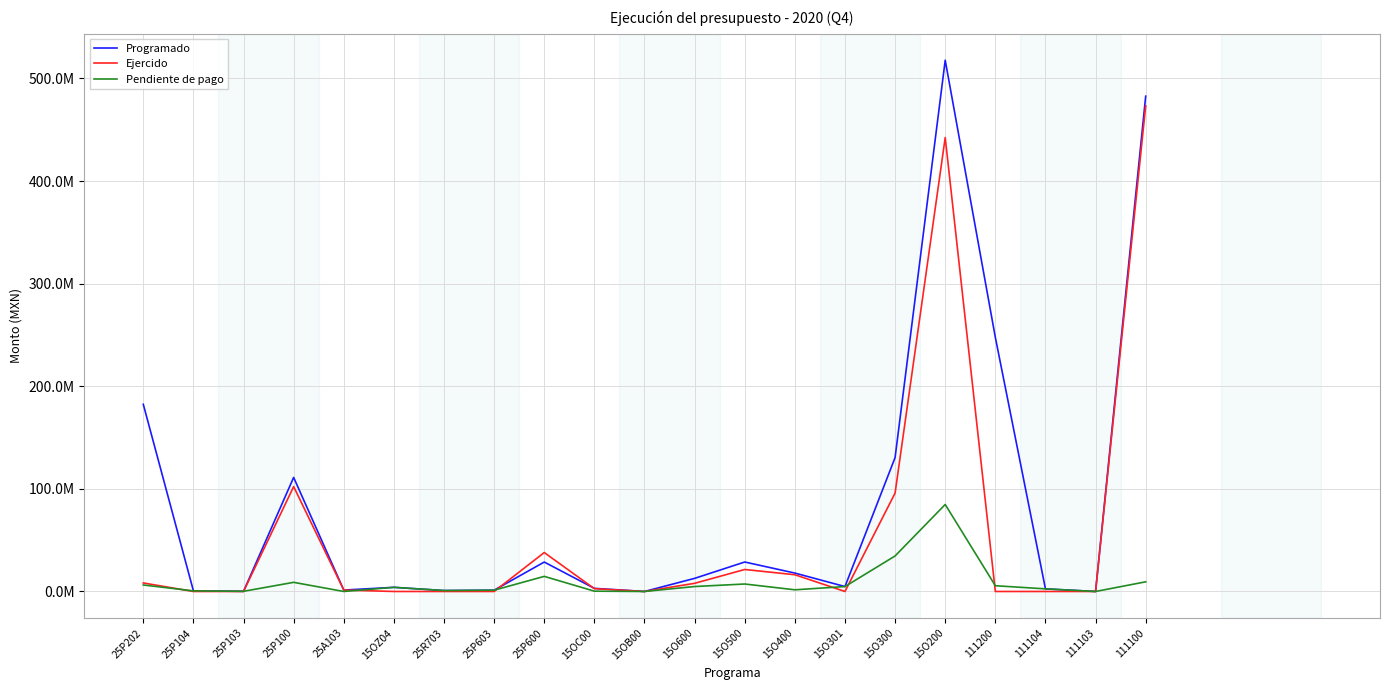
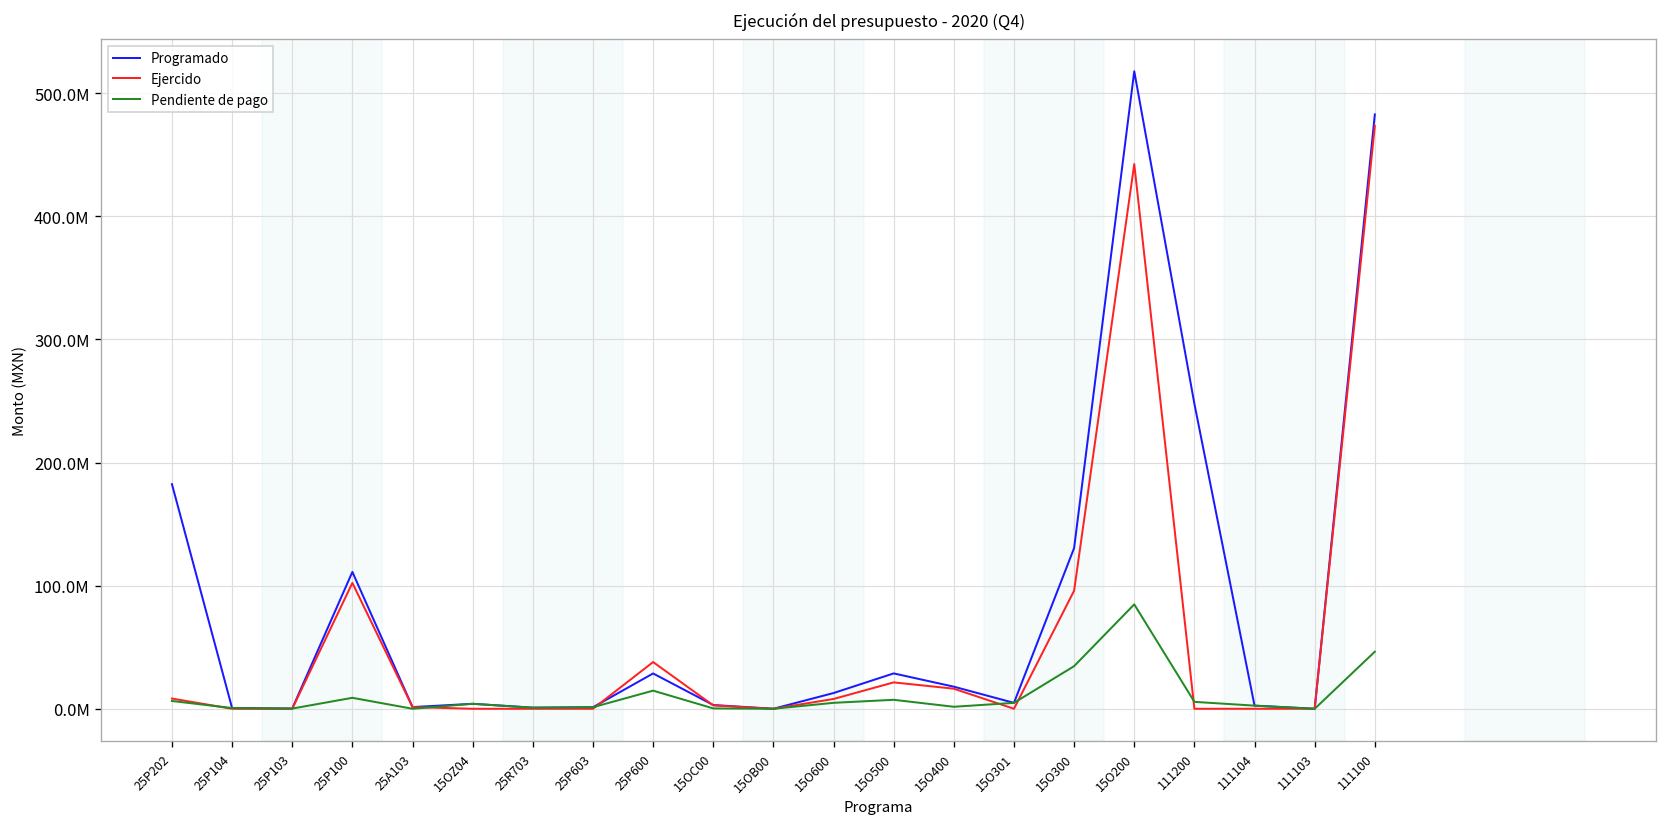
  {
    "Programado": {
      "25P202": 182000000,
      "25P100": 111000000,
      "25P600": 29000000,
      "15O600": 13000000,
      "15O500": 29000000,
      "15O300": 131000000,
      "15O200": 518000000,
      "111200": 248000000,
      "111100": 483000000
    },
    "Ejercido": {
      "25P100": 102000000,
      "15OZ04": 0,
      "25P600": 38000000,
      "15O600": 8000000,
      "15O500": 21000000,
      "15O301": 0,
      "15O300": 96000000,
      "15O200": 442000000,
      "111200": 0,
      "111104": 0,
      "111100": 473000000
    },
    "Pendiente de pago": {
      "25P100": 9000000,
      "25P600": 15000000,
      "15O600": 5000000,
      "15O500": 7000000,
      "15O400": 2000000,
      "15O300": 35000000,
      "15O200": 85000000,
      "111200": 6000000,
-     "111100": 9000000
+     "111100": 46000000
    }
  }
